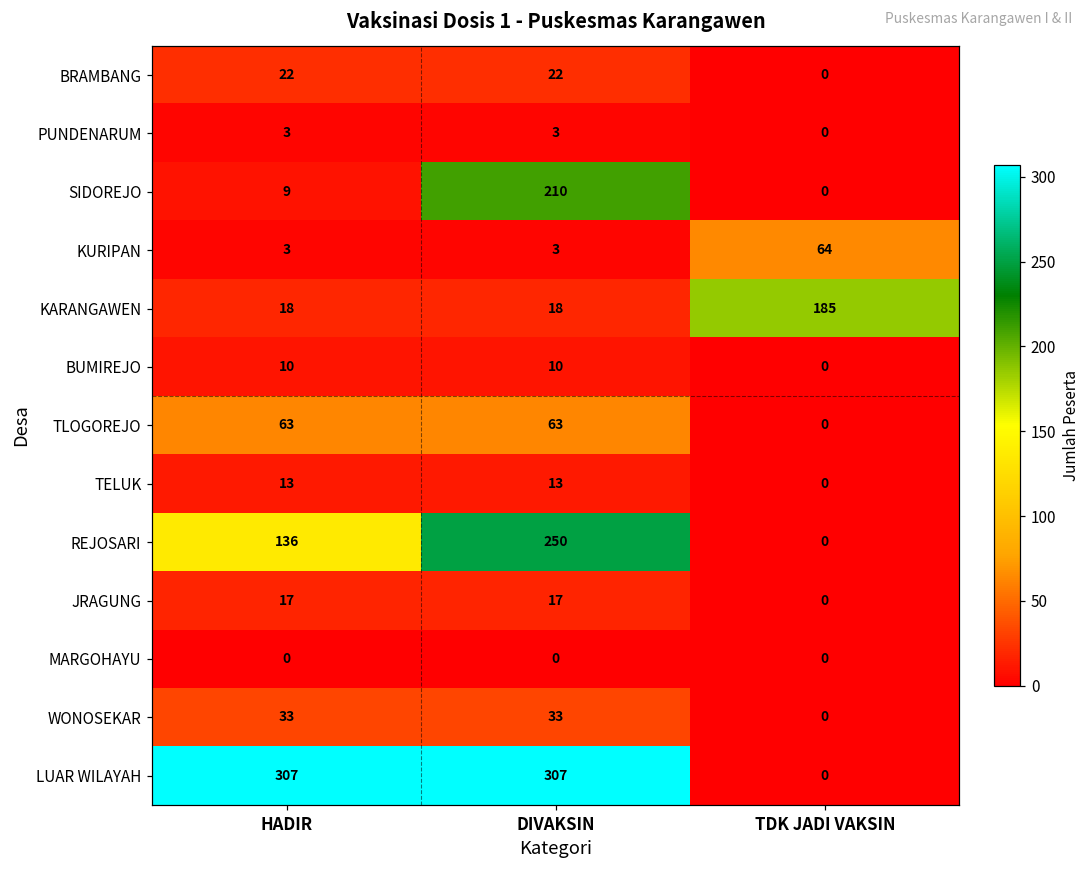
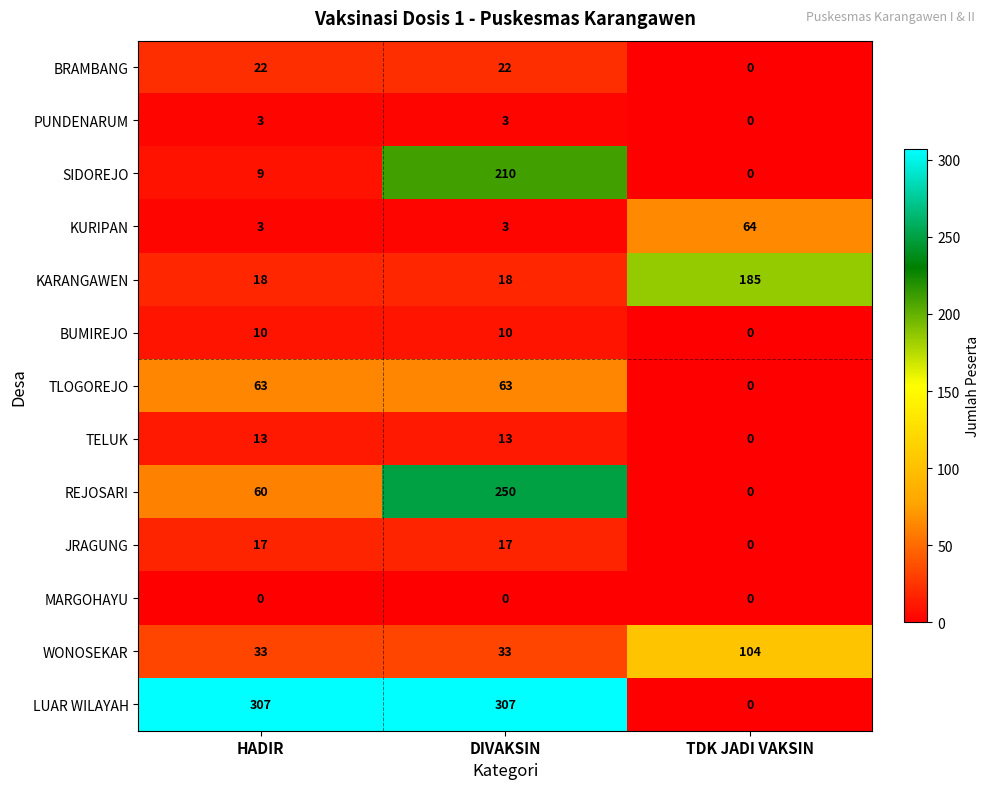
  {
    "BRAMBANG": {
      "HADIR": 22,
      "DIVAKSIN": 22,
      "TDK JADI VAKSIN": 0
    },
    "PUNDENARUM": {
      "HADIR": 3,
      "DIVAKSIN": 3,
      "TDK JADI VAKSIN": 0
    },
    "SIDOREJO": {
      "HADIR": 9,
      "DIVAKSIN": 210,
      "TDK JADI VAKSIN": 0
    },
    "KURIPAN": {
      "HADIR": 3,
      "DIVAKSIN": 3,
      "TDK JADI VAKSIN": 64
    },
    "KARANGAWEN": {
      "HADIR": 18,
      "DIVAKSIN": 18,
      "TDK JADI VAKSIN": 185
    },
    "BUMIREJO": {
      "HADIR": 10,
      "DIVAKSIN": 10,
      "TDK JADI VAKSIN": 0
    },
    "TLOGOREJO": {
      "HADIR": 63,
      "DIVAKSIN": 63,
      "TDK JADI VAKSIN": 0
    },
    "TELUK": {
      "HADIR": 13,
      "DIVAKSIN": 13,
      "TDK JADI VAKSIN": 0
    },
    "REJOSARI": {
-     "HADIR": 136,
+     "HADIR": 60,
      "DIVAKSIN": 250,
      "TDK JADI VAKSIN": 0
    },
    "JRAGUNG": {
      "HADIR": 17,
      "DIVAKSIN": 17,
      "TDK JADI VAKSIN": 0
    },
    "MARGOHAYU": {
      "HADIR": 0,
      "DIVAKSIN": 0,
      "TDK JADI VAKSIN": 0
    },
    "WONOSEKAR": {
      "HADIR": 33,
      "DIVAKSIN": 33,
-     "TDK JADI VAKSIN": 0
+     "TDK JADI VAKSIN": 104
    },
    "LUAR WILAYAH": {
      "HADIR": 307,
      "DIVAKSIN": 307,
      "TDK JADI VAKSIN": 0
    }
  }
